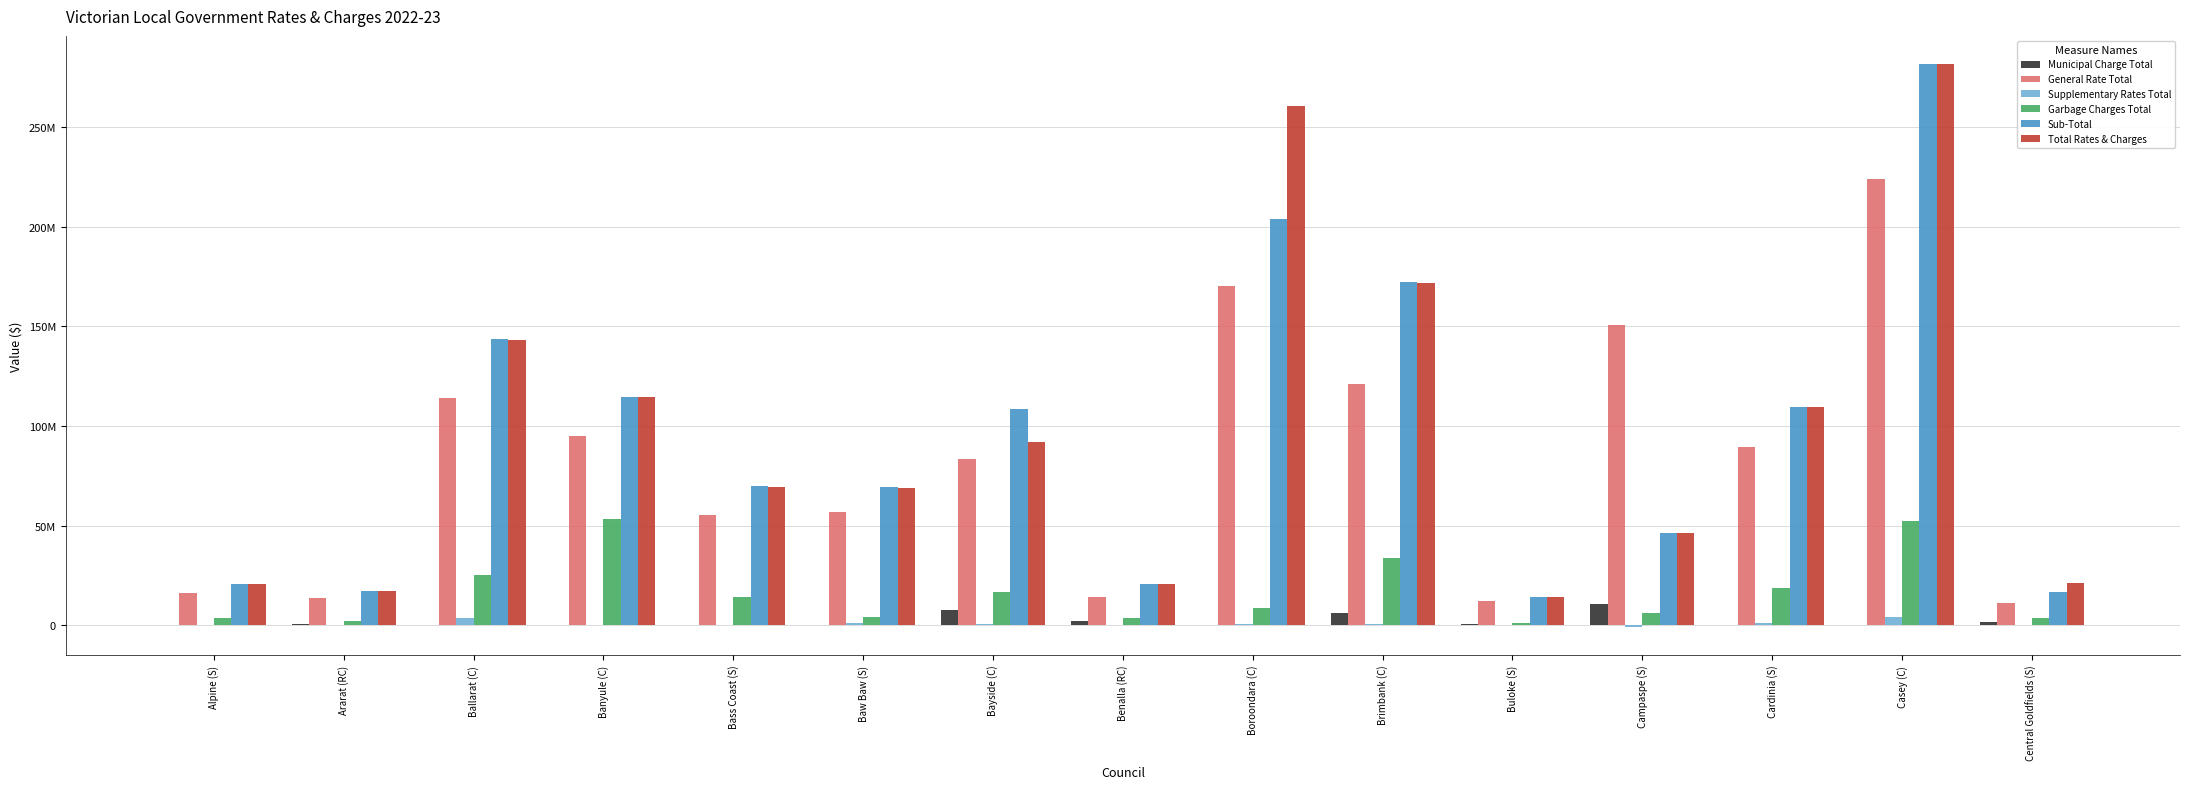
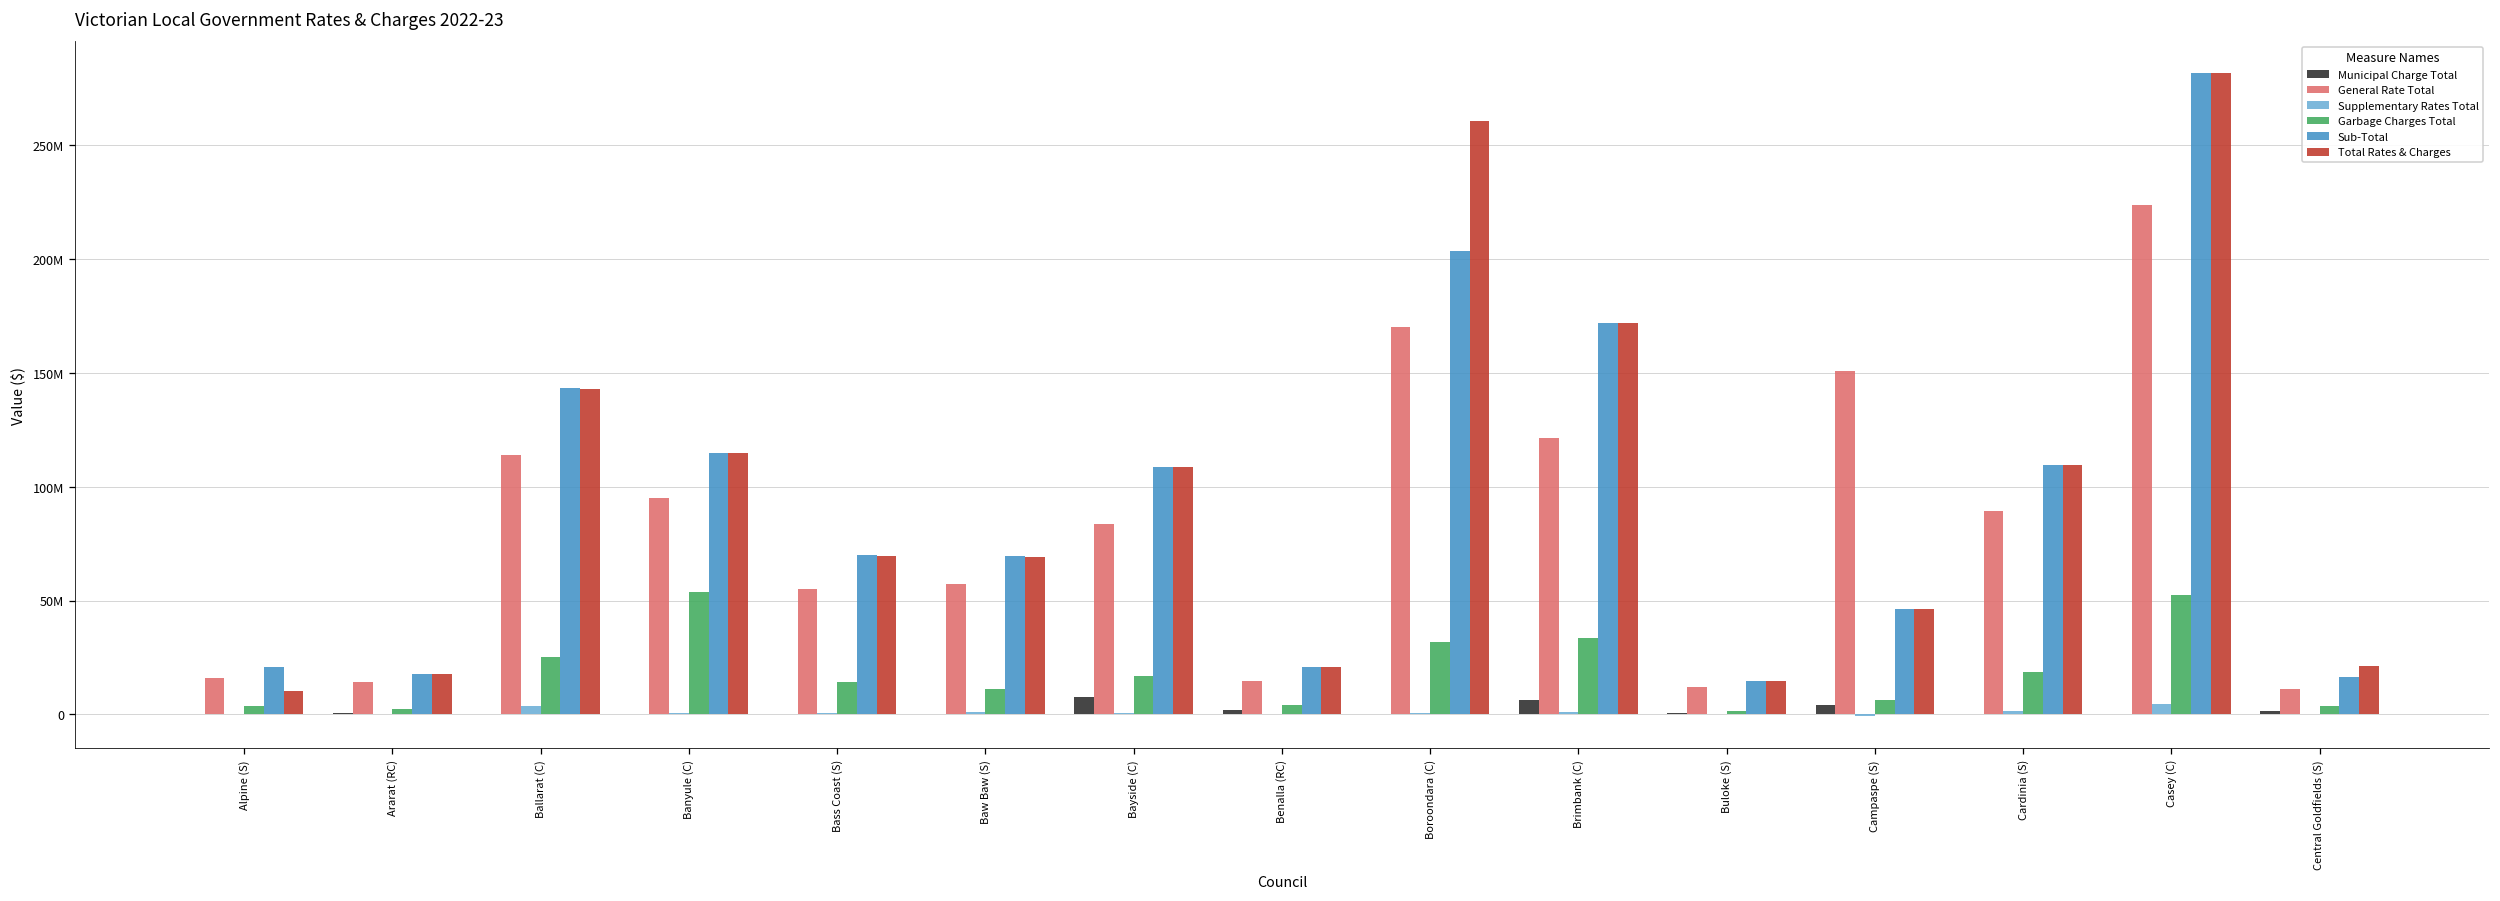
  {
    "Municipal Charge Total": {
      "Alpine (S)": 0,
      "Ballarat (C)": 0,
      "Banyule (C)": 0,
      "Bass Coast (S)": 0,
      "Baw Baw (S)": 0,
      "Bayside (C)": 8000000,
      "Benalla (RC)": 2000000,
      "Boroondara (C)": 0,
      "Brimbank (C)": 6000000,
-     "Campaspe (S)": 11000000,
+     "Campaspe (S)": 4000000,
      "Cardinia (S)": 0,
      "Casey (C)": 0,
      "Central Goldfields (S)": 2000000
    },
    "General Rate Total": {
      "Alpine (S)": 16000000,
      "Ararat (RC)": 14000000,
      "Ballarat (C)": 114000000,
      "Banyule (C)": 95000000,
      "Bass Coast (S)": 55000000,
      "Baw Baw (S)": 57000000,
      "Bayside (C)": 84000000,
      "Benalla (RC)": 14000000,
      "Boroondara (C)": 170000000,
      "Brimbank (C)": 121000000,
      "Buloke (S)": 12000000,
      "Campaspe (S)": 151000000,
      "Cardinia (S)": 90000000,
      "Casey (C)": 224000000,
      "Central Goldfields (S)": 11000000
    },
    "Garbage Charges Total": {
      "Alpine (S)": 4000000,
      "Ararat (RC)": 2000000,
      "Ballarat (C)": 25000000,
      "Banyule (C)": 54000000,
      "Bass Coast (S)": 14000000,
-     "Baw Baw (S)": 4000000,
+     "Baw Baw (S)": 11000000,
      "Bayside (C)": 17000000,
      "Benalla (RC)": 4000000,
-     "Boroondara (C)": 9000000,
+     "Boroondara (C)": 32000000,
      "Brimbank (C)": 34000000,
      "Buloke (S)": 1000000,
      "Campaspe (S)": 6000000,
      "Cardinia (S)": 19000000,
      "Casey (C)": 53000000,
      "Central Goldfields (S)": 4000000
    },
    "Total Rates & Charges": {
-     "Alpine (S)": 21000000,
+     "Alpine (S)": 10000000,
      "Ararat (RC)": 18000000,
      "Ballarat (C)": 143000000,
      "Banyule (C)": 115000000,
      "Bass Coast (S)": 69000000,
      "Baw Baw (S)": 69000000,
-     "Bayside (C)": 92000000,
+     "Bayside (C)": 109000000,
      "Benalla (RC)": 21000000,
      "Boroondara (C)": 261000000,
      "Brimbank (C)": 172000000,
      "Buloke (S)": 14000000,
      "Campaspe (S)": 46000000,
      "Cardinia (S)": 110000000,
      "Casey (C)": 282000000,
      "Central Goldfields (S)": 21000000
    }
  }
